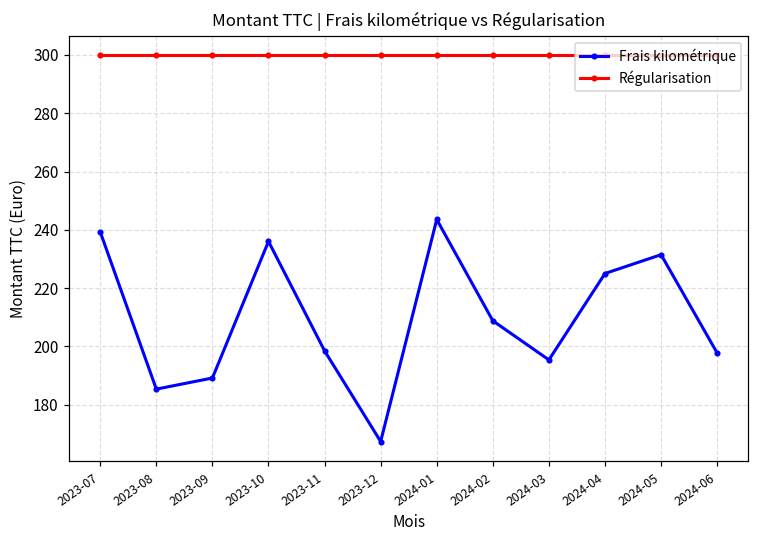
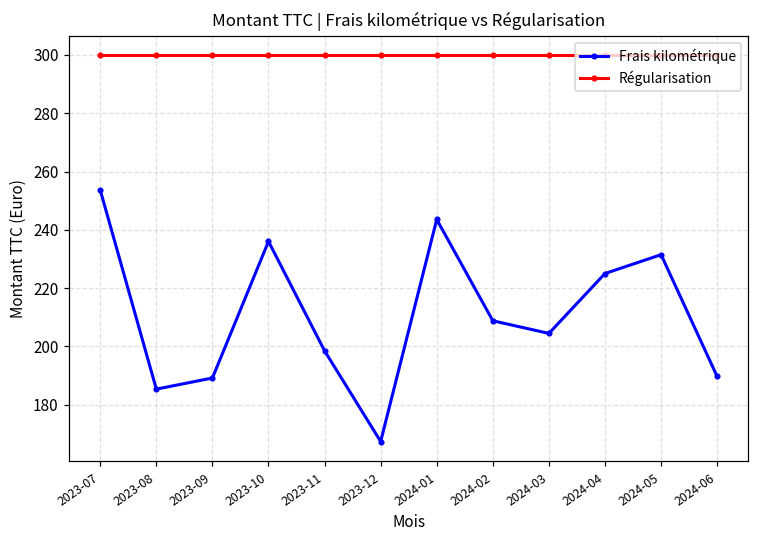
  {
    "Frais kilométrique": {
-     "2023-07": 239,
+     "2023-07": 254,
      "2023-08": 185,
      "2023-09": 189,
      "2023-10": 236,
      "2023-11": 198,
      "2023-12": 167,
      "2024-01": 244,
      "2024-02": 209,
-     "2024-03": 195,
+     "2024-03": 204,
      "2024-04": 225,
      "2024-05": 231,
-     "2024-06": 198
+     "2024-06": 190
    },
    "Régularisation": {
      "2023-07": 300,
      "2023-08": 300,
      "2023-09": 300,
      "2023-10": 300,
      "2023-11": 300,
      "2023-12": 300,
      "2024-01": 300,
      "2024-02": 300,
      "2024-03": 300
    }
  }
